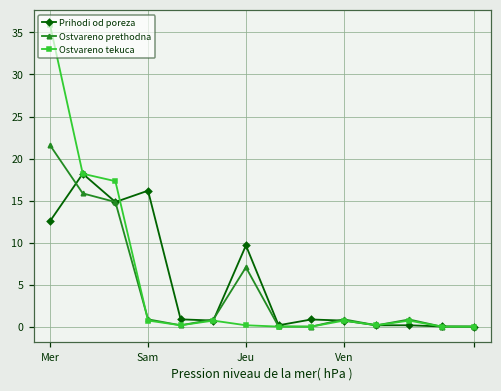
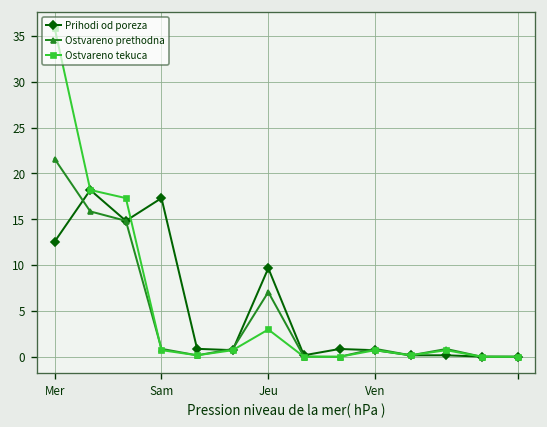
  {
    "Prihodi od poreza": {
      "Mer": 13,
-     "Sam": 16,
+     "Sam": 17,
      "Jeu": 10
    },
    "Ostvareno prethodna": {
      "Mer": 22,
      "Jeu": 7
    },
    "Ostvareno tekuca": {
-     "Jeu": 0
+     "Jeu": 3
    }
  }
